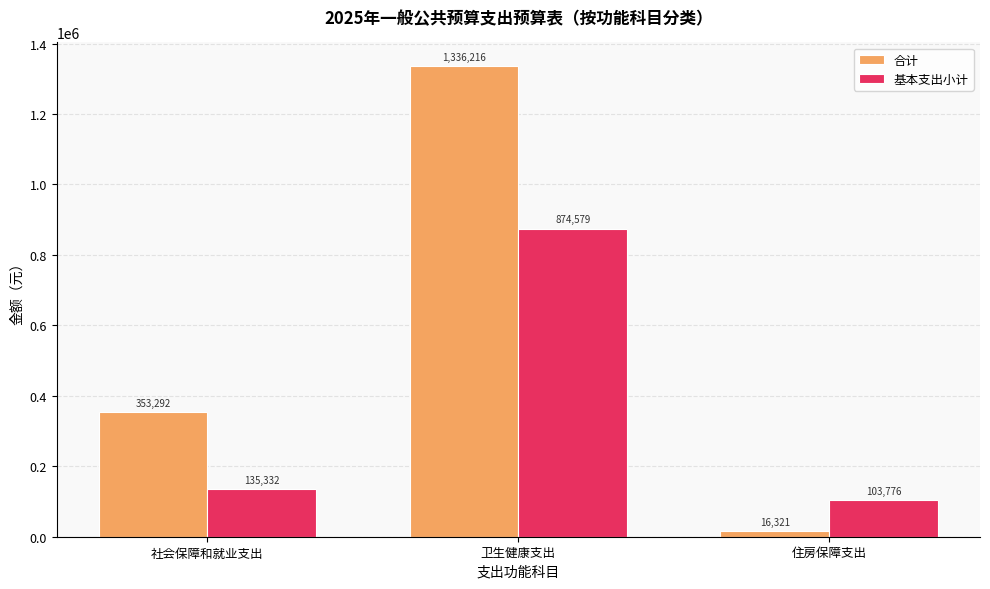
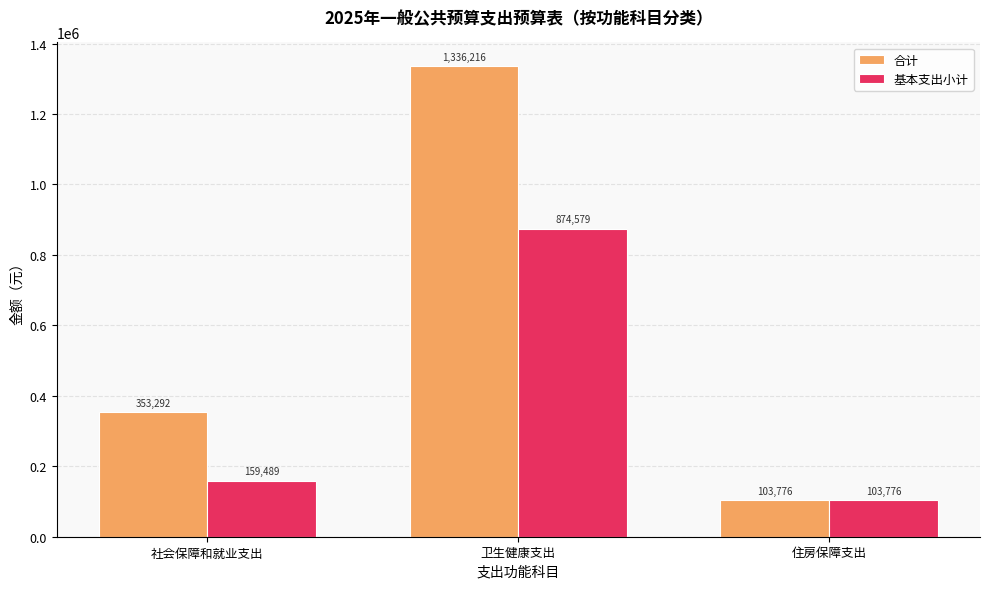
  {
    "合计": {
      "社会保障和就业支出": "353,292",
      "卫生健康支出": "1,336,216",
-     "住房保障支出": "16,321"
+     "住房保障支出": "103,776"
    },
    "基本支出小计": {
-     "社会保障和就业支出": "135,332",
+     "社会保障和就业支出": "159,489",
      "卫生健康支出": "874,579",
      "住房保障支出": "103,776"
    }
  }
